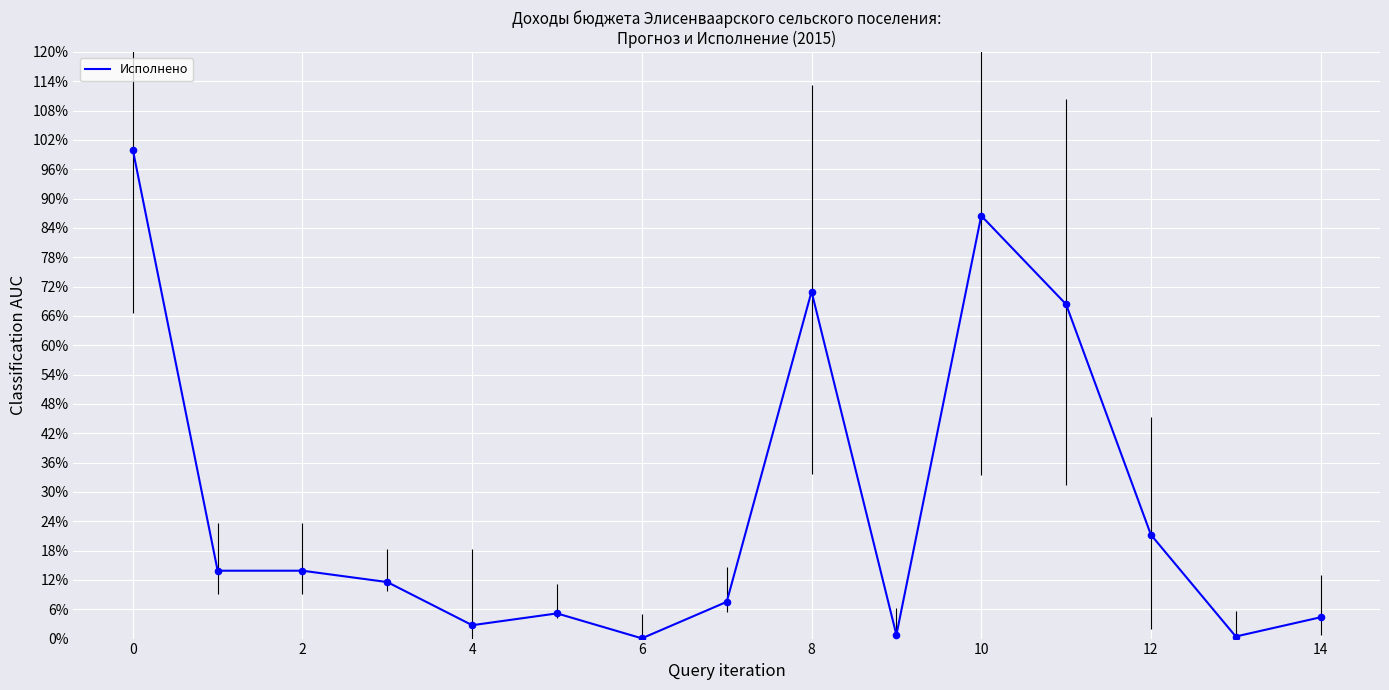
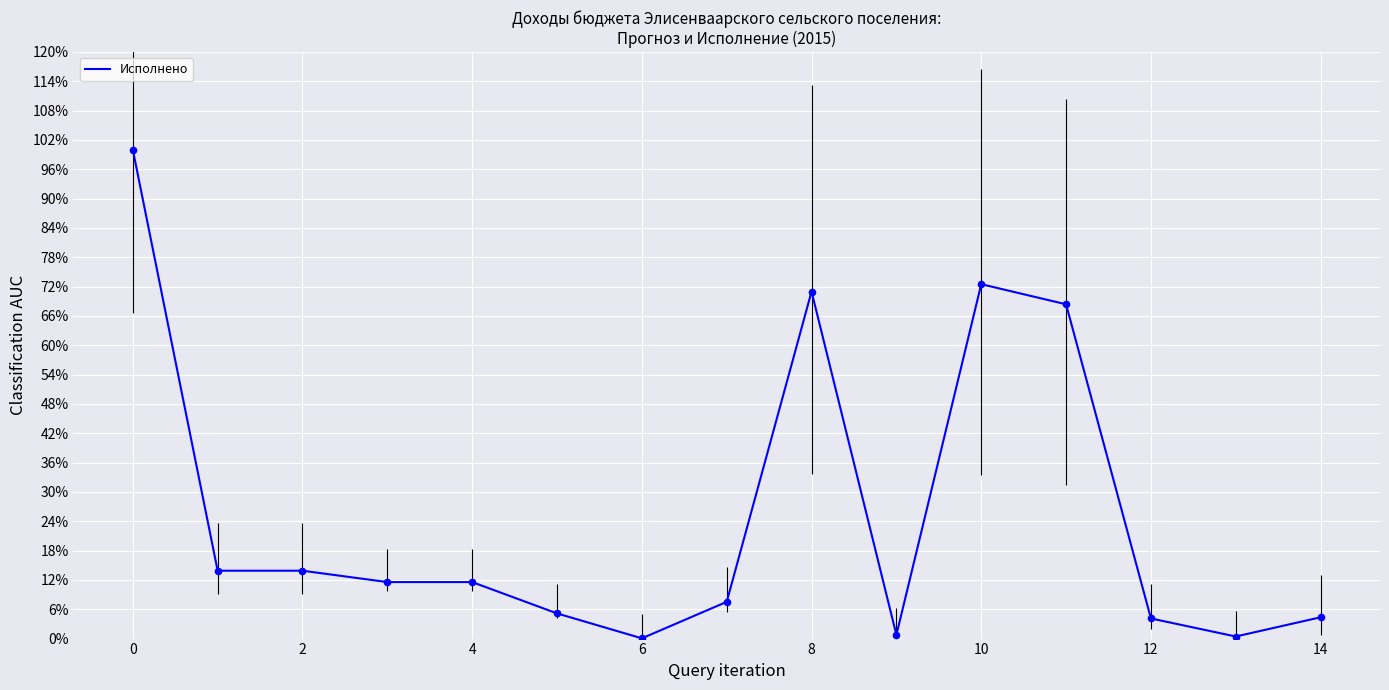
  {
    "0": "100%",
    "2": "14%",
-   "4": "3%",
+   "4": "12%",
    "6": "0%",
    "8": "71%",
-   "10": "86%",
-   "12": "21%",
+   "10": "72%",
+   "12": "4%",
    "14": "4%"
  }
